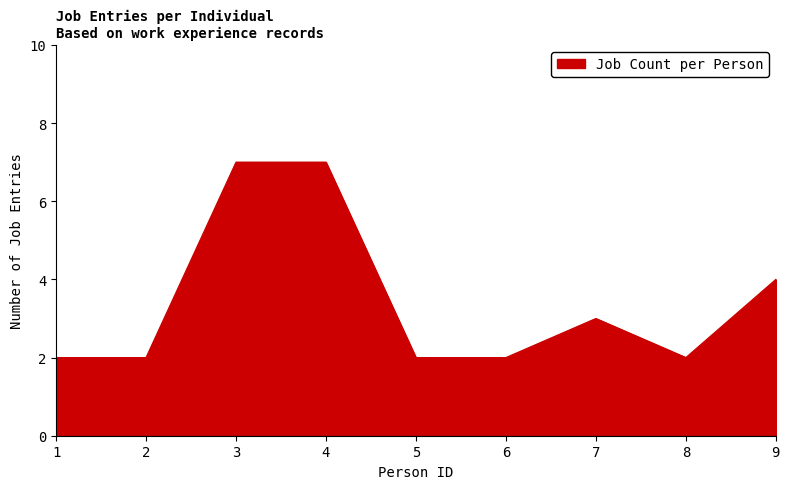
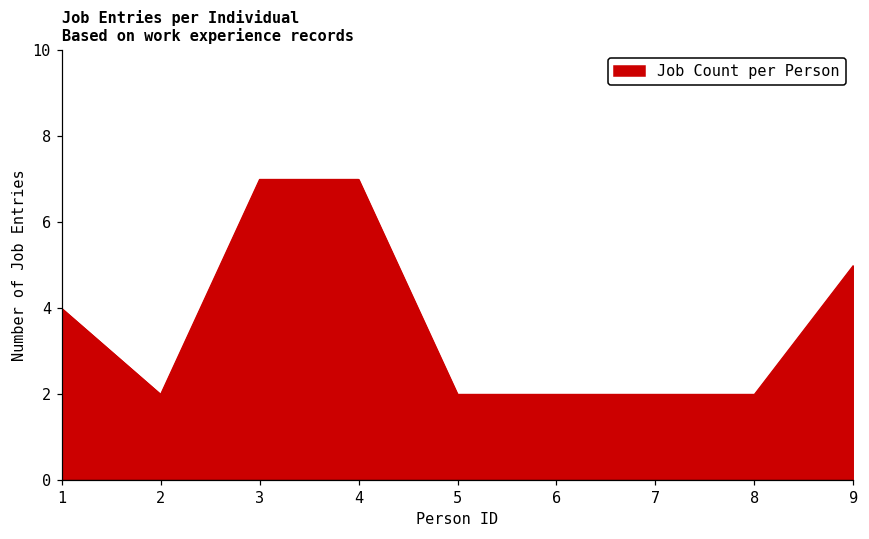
  {
-   "1": 2,
+   "1": 4,
    "2": 2,
    "3": 7,
    "4": 7,
    "5": 2,
    "6": 2,
-   "7": 3,
+   "7": 2,
    "8": 2,
-   "9": 4
+   "9": 5
  }
